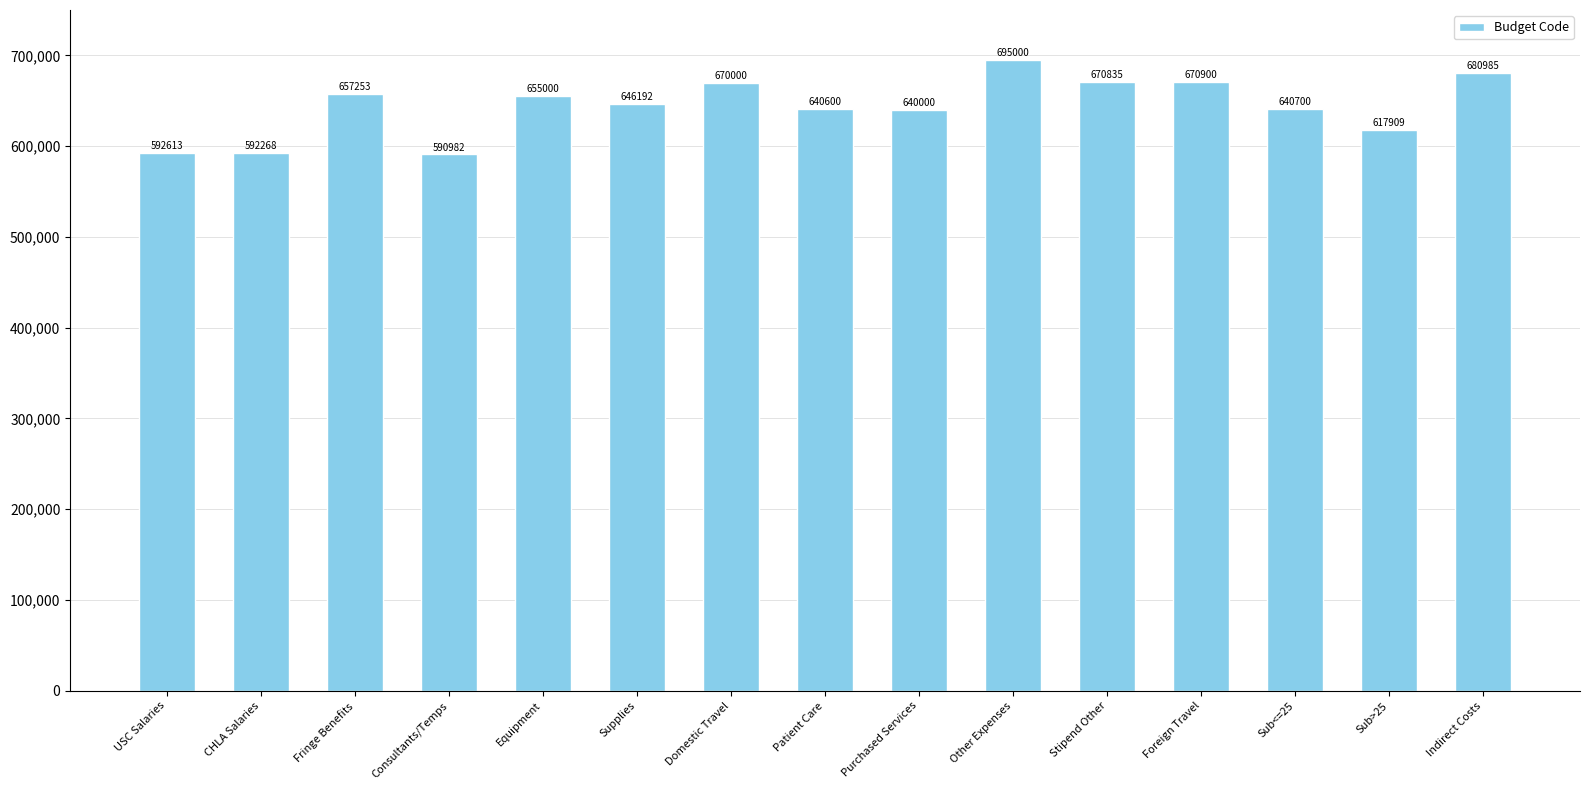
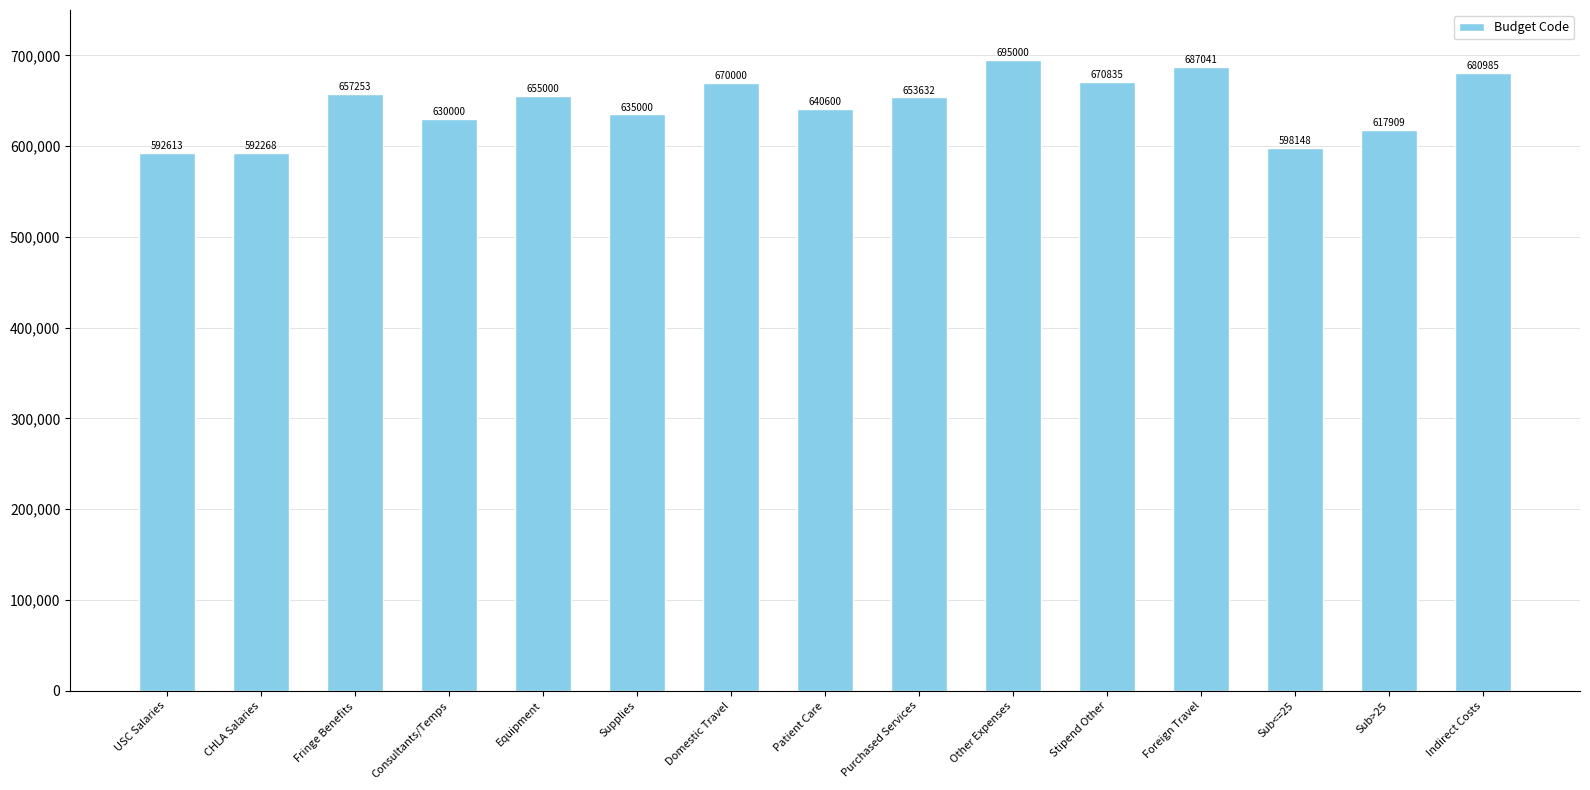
  {
    "USC Salaries": 592613,
    "CHLA Salaries": 592268,
    "Fringe Benefits": 657253,
-   "Consultants/Temps": 590982,
+   "Consultants/Temps": 630000,
    "Equipment": 655000,
-   "Supplies": 646192,
+   "Supplies": 635000,
    "Domestic Travel": 670000,
    "Patient Care": 640600,
-   "Purchased Services": 640000,
+   "Purchased Services": 653632,
    "Other Expenses": 695000,
    "Stipend Other": 670835,
-   "Foreign Travel": 670900,
-   "Sub<=25": 640700,
+   "Foreign Travel": 687041,
+   "Sub<=25": 598148,
    "Sub>25": 617909,
    "Indirect Costs": 680985
  }
